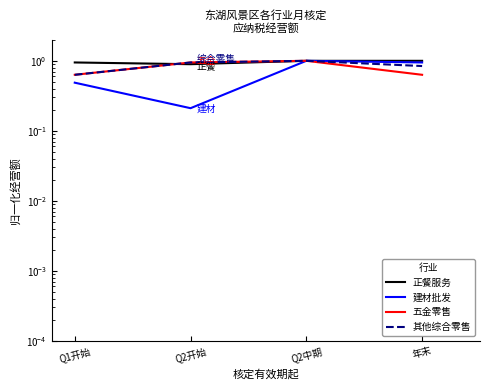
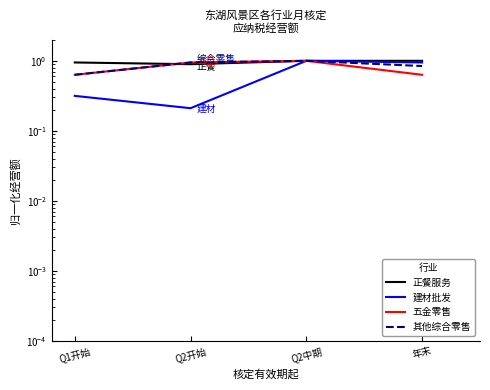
  {
    "正餐服务": {
      "Q1开始": 0.9
    },
    "建材批发": {
-     "Q1开始": 0.5,
+     "Q1开始": 0.3,
      "Q2开始": 0.2
    },
    "五金零售": {
      "年末": 0.6
    },
    "其他综合零售": {
      "年末": 0.8
    }
  }
